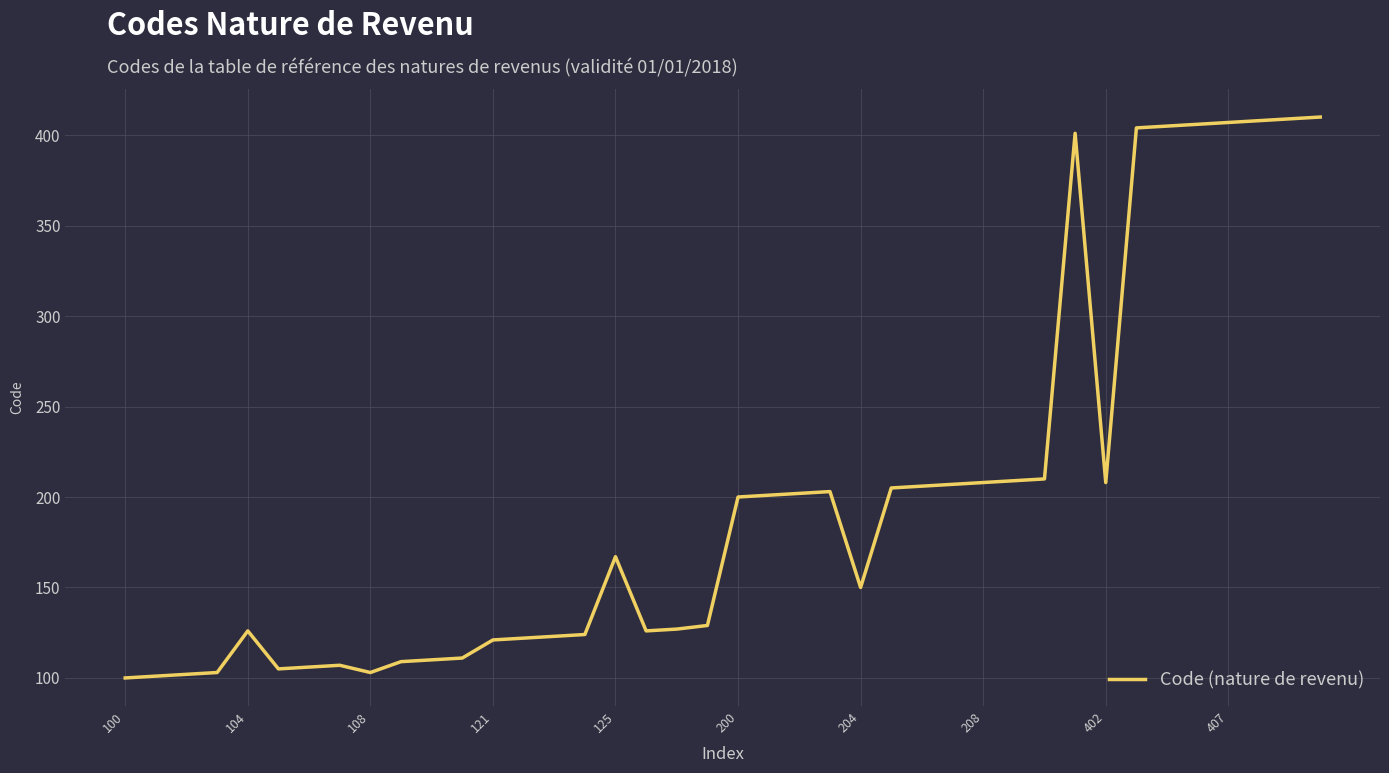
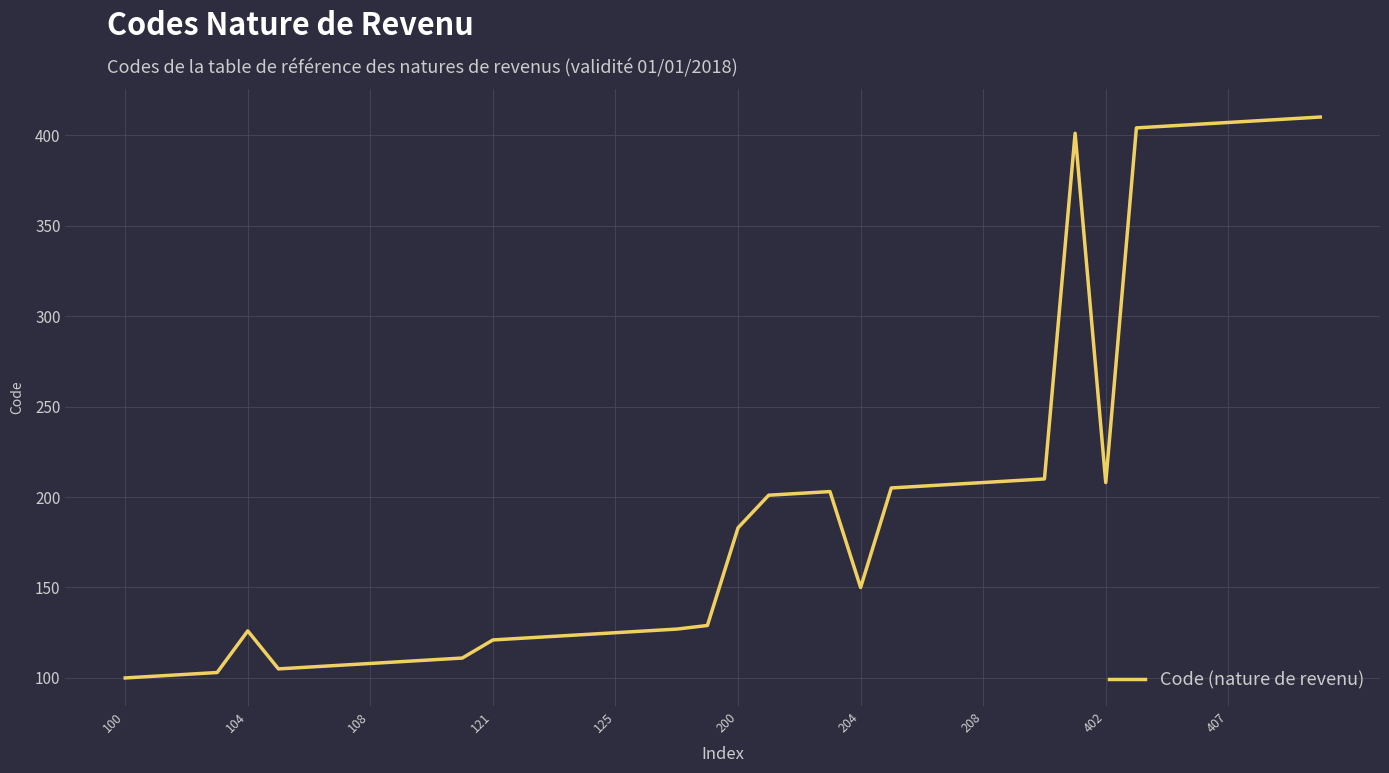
  {
    "100": 100,
    "104": 126,
-   "108": 103,
+   "108": 108,
    "121": 121,
-   "125": 167,
-   "200": 200,
+   "125": 125,
+   "200": 183,
    "204": 150,
    "208": 208,
    "402": 208,
    "407": 407
  }
